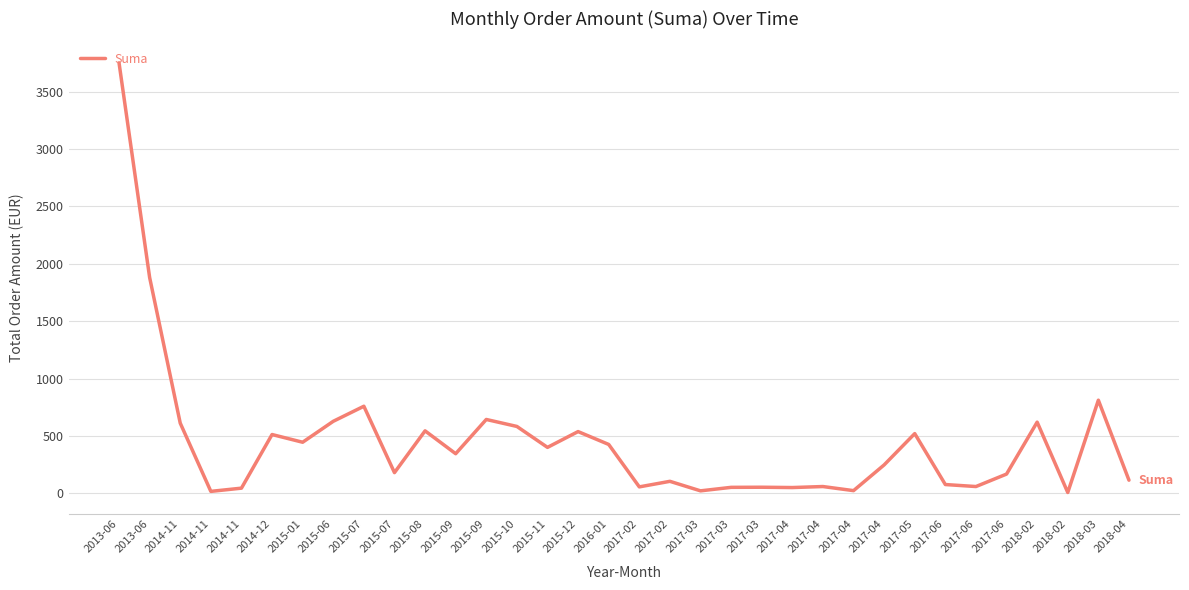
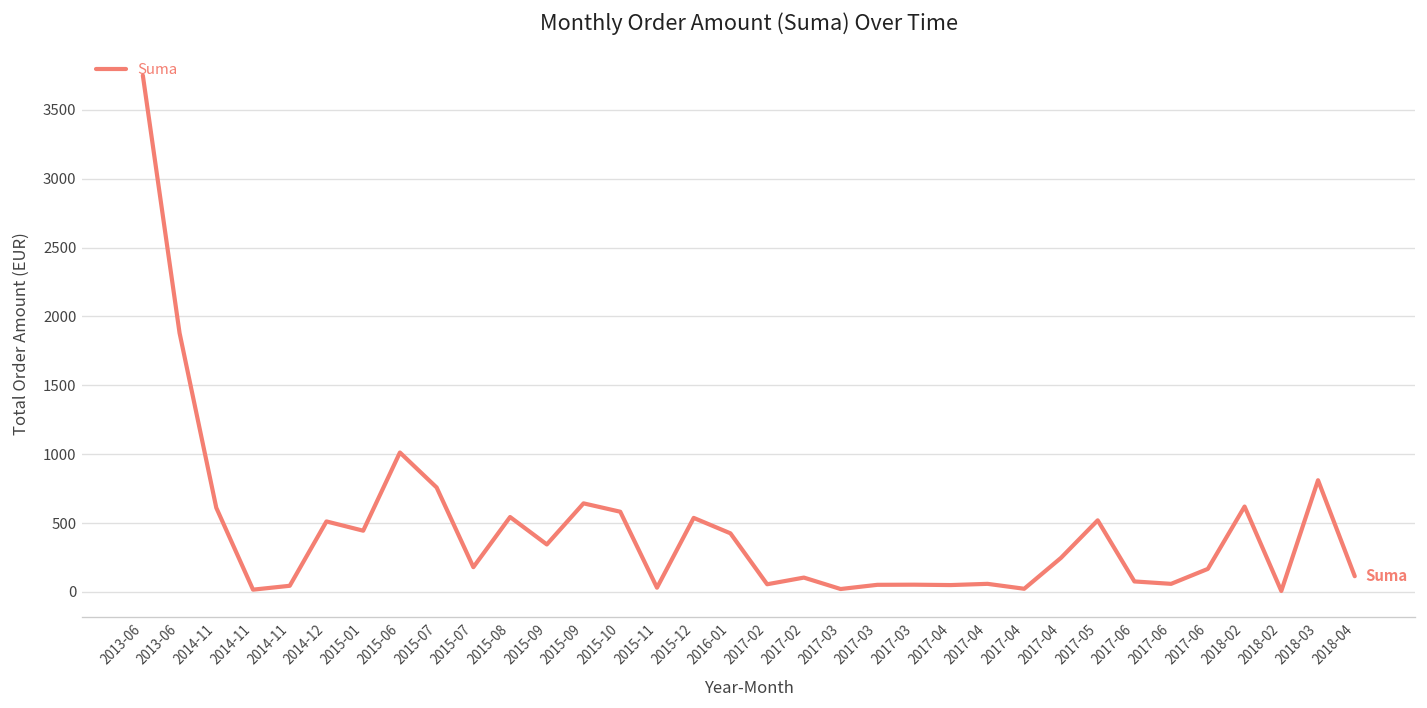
  {
    "2014-12": 510,
    "2015-01": 440,
-   "2015-06": 630,
+   "2015-06": 1010,
    "2015-08": 540,
    "2015-10": 580,
-   "2015-11": 400,
+   "2015-11": 30,
    "2015-12": 540,
    "2016-01": 430,
    "2017-05": 520,
    "2018-03": 810,
    "2018-04": 110
  }
